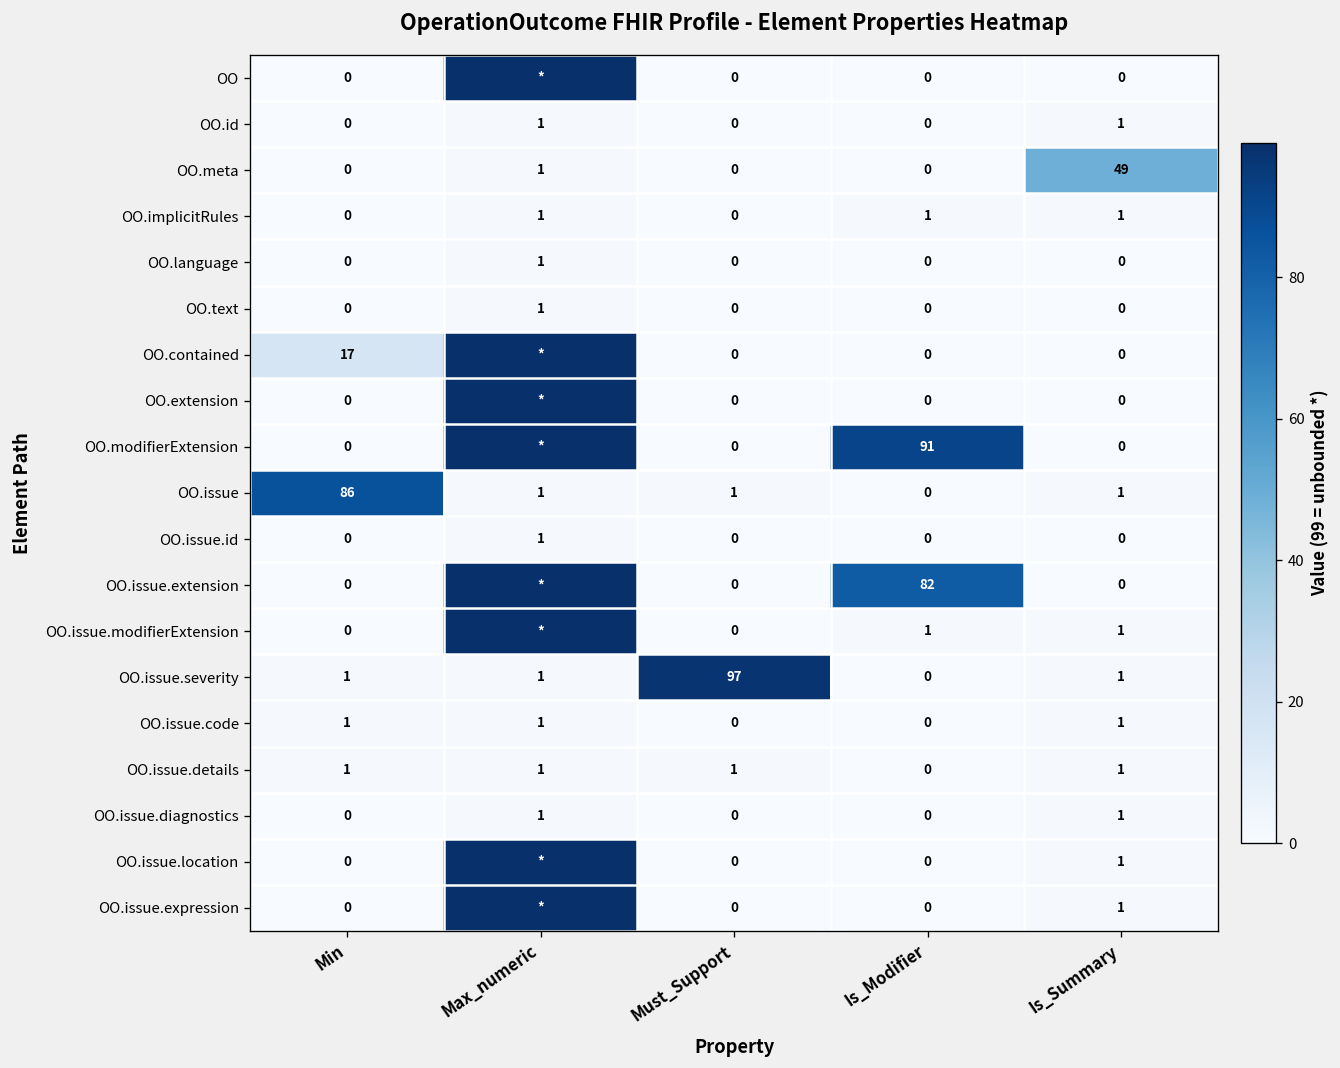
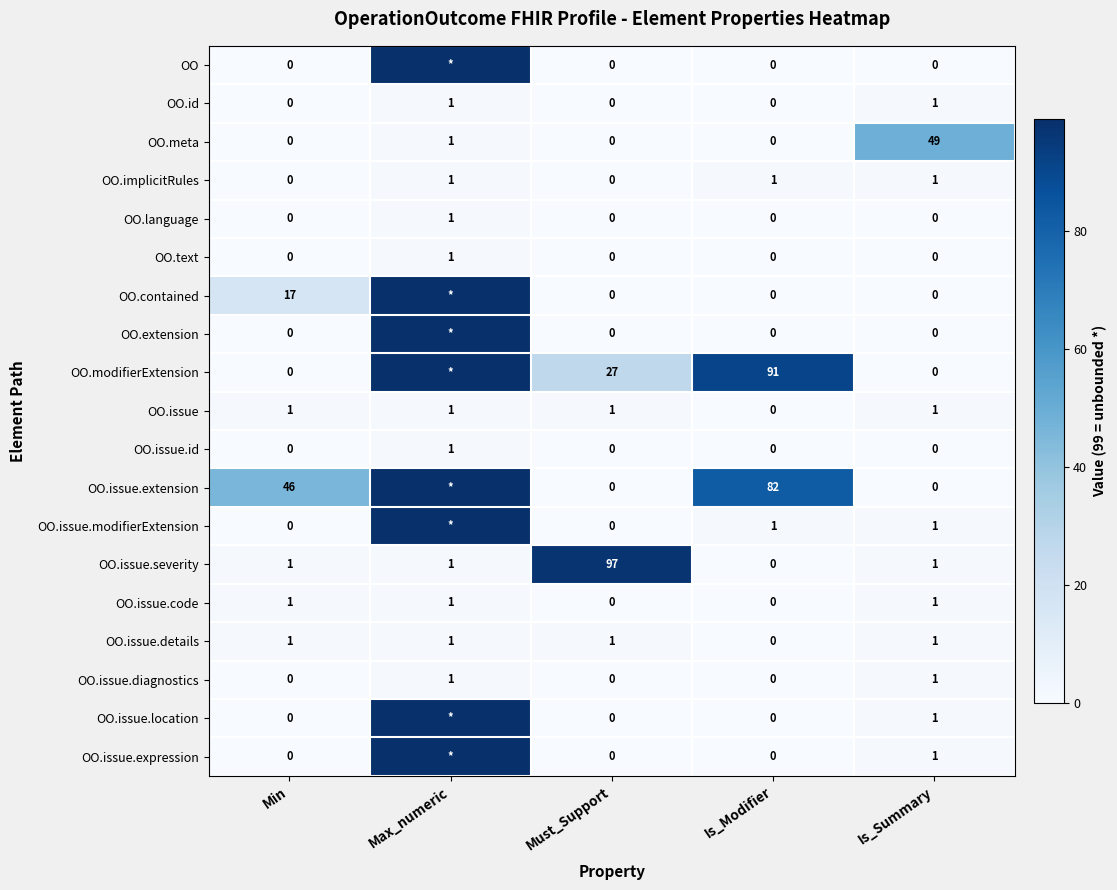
  {
    "OO": {
      "Min": 0,
      "Must_Support": 0,
      "Is_Modifier": 0,
      "Is_Summary": 0
    },
    "OO.id": {
      "Min": 0,
      "Max_numeric": 1,
      "Must_Support": 0,
      "Is_Modifier": 0,
      "Is_Summary": 1
    },
    "OO.meta": {
      "Min": 0,
      "Max_numeric": 1,
      "Must_Support": 0,
      "Is_Modifier": 0,
      "Is_Summary": 49
    },
    "OO.implicitRules": {
      "Min": 0,
      "Max_numeric": 1,
      "Must_Support": 0,
      "Is_Modifier": 1,
      "Is_Summary": 1
    },
    "OO.language": {
      "Min": 0,
      "Max_numeric": 1,
      "Must_Support": 0,
      "Is_Modifier": 0,
      "Is_Summary": 0
    },
    "OO.text": {
      "Min": 0,
      "Max_numeric": 1,
      "Must_Support": 0,
      "Is_Modifier": 0,
      "Is_Summary": 0
    },
    "OO.contained": {
      "Min": 17,
      "Must_Support": 0,
      "Is_Modifier": 0,
      "Is_Summary": 0
    },
    "OO.extension": {
      "Min": 0,
      "Must_Support": 0,
      "Is_Modifier": 0,
      "Is_Summary": 0
    },
    "OO.modifierExtension": {
      "Min": 0,
-     "Must_Support": 0,
+     "Must_Support": 27,
      "Is_Modifier": 91,
      "Is_Summary": 0
    },
    "OO.issue": {
-     "Min": 86,
+     "Min": 1,
      "Max_numeric": 1,
      "Must_Support": 1,
      "Is_Modifier": 0,
      "Is_Summary": 1
    },
    "OO.issue.id": {
      "Min": 0,
      "Max_numeric": 1,
      "Must_Support": 0,
      "Is_Modifier": 0,
      "Is_Summary": 0
    },
    "OO.issue.extension": {
-     "Min": 0,
+     "Min": 46,
      "Must_Support": 0,
      "Is_Modifier": 82,
      "Is_Summary": 0
    },
    "OO.issue.modifierExtension": {
      "Min": 0,
      "Must_Support": 0,
      "Is_Modifier": 1,
      "Is_Summary": 1
    },
    "OO.issue.severity": {
      "Min": 1,
      "Max_numeric": 1,
      "Must_Support": 97,
      "Is_Modifier": 0,
      "Is_Summary": 1
    },
    "OO.issue.code": {
      "Min": 1,
      "Max_numeric": 1,
      "Must_Support": 0,
      "Is_Modifier": 0,
      "Is_Summary": 1
    },
    "OO.issue.details": {
      "Min": 1,
      "Max_numeric": 1,
      "Must_Support": 1,
      "Is_Modifier": 0,
      "Is_Summary": 1
    },
    "OO.issue.diagnostics": {
      "Min": 0,
      "Max_numeric": 1,
      "Must_Support": 0,
      "Is_Modifier": 0,
      "Is_Summary": 1
    },
    "OO.issue.location": {
      "Min": 0,
      "Must_Support": 0,
      "Is_Modifier": 0,
      "Is_Summary": 1
    },
    "OO.issue.expression": {
      "Min": 0,
      "Must_Support": 0,
      "Is_Modifier": 0,
      "Is_Summary": 1
    }
  }
